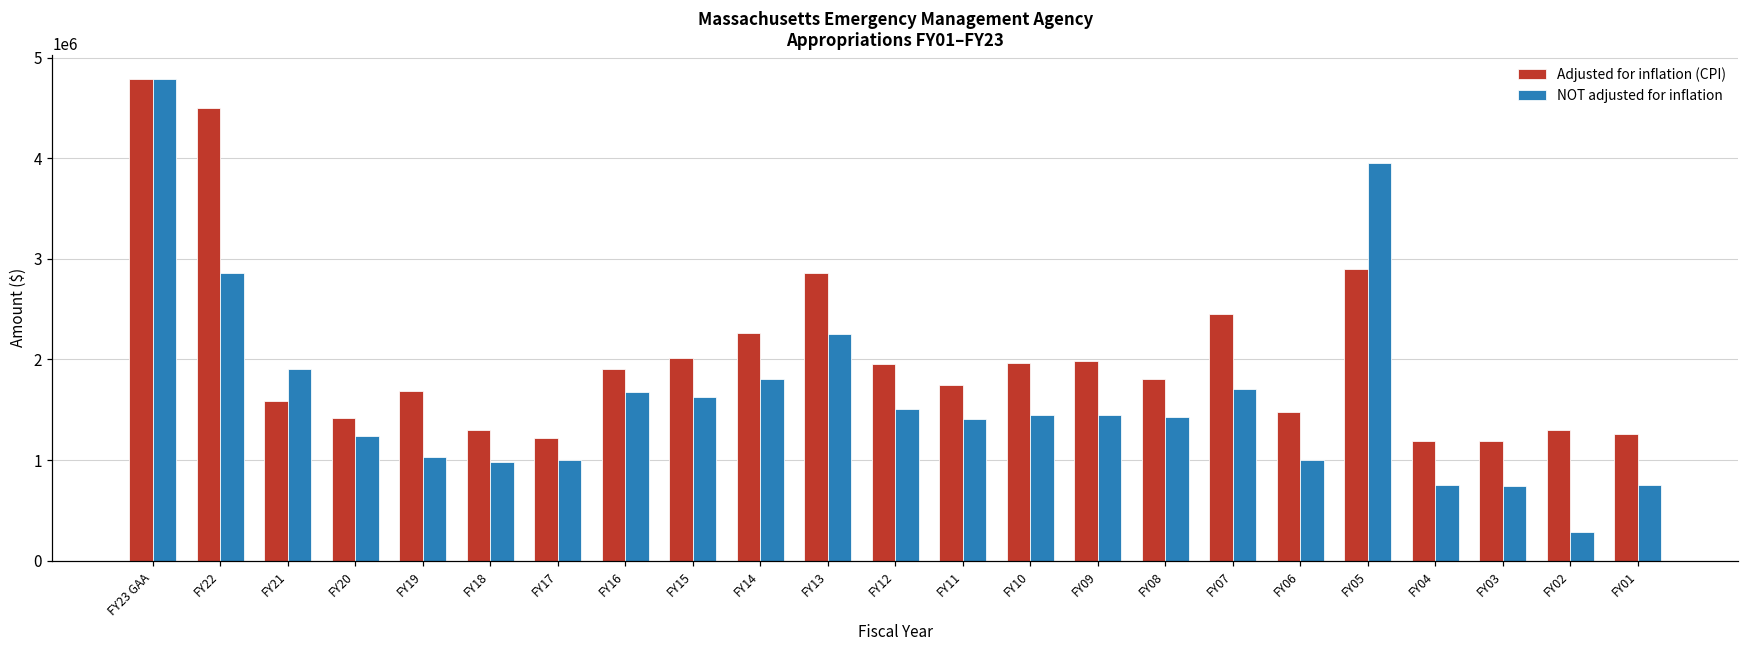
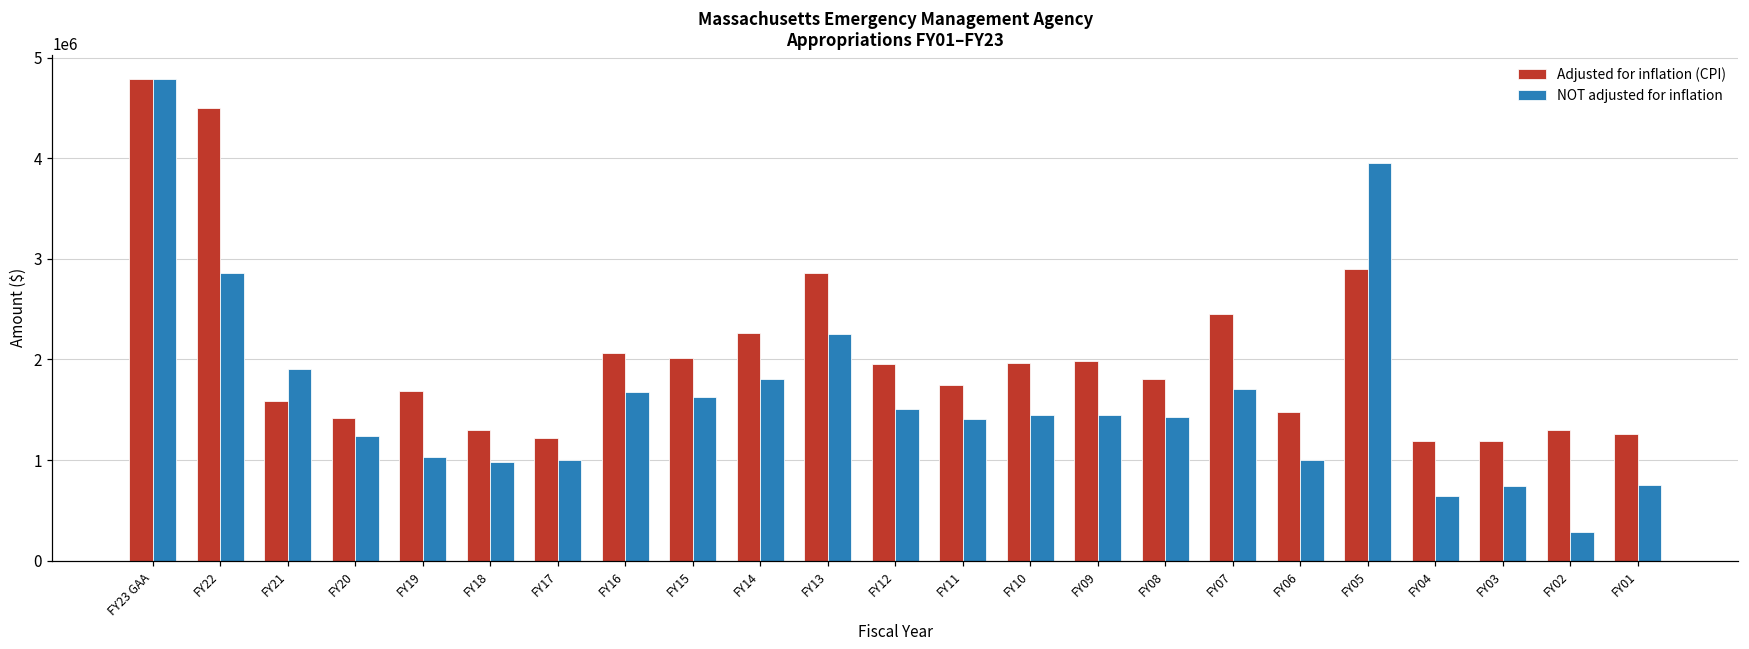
  {
    "Adjusted for inflation (CPI)": {
      "FY23 GAA": 4800000,
      "FY22": 4500000,
      "FY21": 1600000,
      "FY20": 1400000,
      "FY19": 1700000,
      "FY18": 1300000,
      "FY17": 1200000,
-     "FY16": 1900000,
+     "FY16": 2100000,
      "FY15": 2000000,
      "FY14": 2300000,
      "FY13": 2900000,
      "FY12": 2000000,
      "FY11": 1700000,
      "FY10": 2000000,
      "FY09": 2000000,
      "FY08": 1800000,
      "FY07": 2500000,
      "FY06": 1500000,
      "FY05": 2900000,
      "FY04": 1200000,
      "FY03": 1200000,
      "FY02": 1300000,
      "FY01": 1300000
    },
    "NOT adjusted for inflation": {
      "FY23 GAA": 4800000,
      "FY22": 2900000,
      "FY21": 1900000,
      "FY20": 1200000,
      "FY19": 1000000,
      "FY18": 1000000,
      "FY17": 1000000,
      "FY16": 1700000,
      "FY15": 1600000,
      "FY14": 1800000,
      "FY13": 2200000,
      "FY12": 1500000,
      "FY11": 1400000,
      "FY10": 1500000,
      "FY09": 1400000,
      "FY08": 1400000,
      "FY07": 1700000,
      "FY06": 1000000,
      "FY05": 4000000,
-     "FY04": 800000,
+     "FY04": 600000,
      "FY03": 700000,
      "FY02": 300000,
      "FY01": 700000
    }
  }
